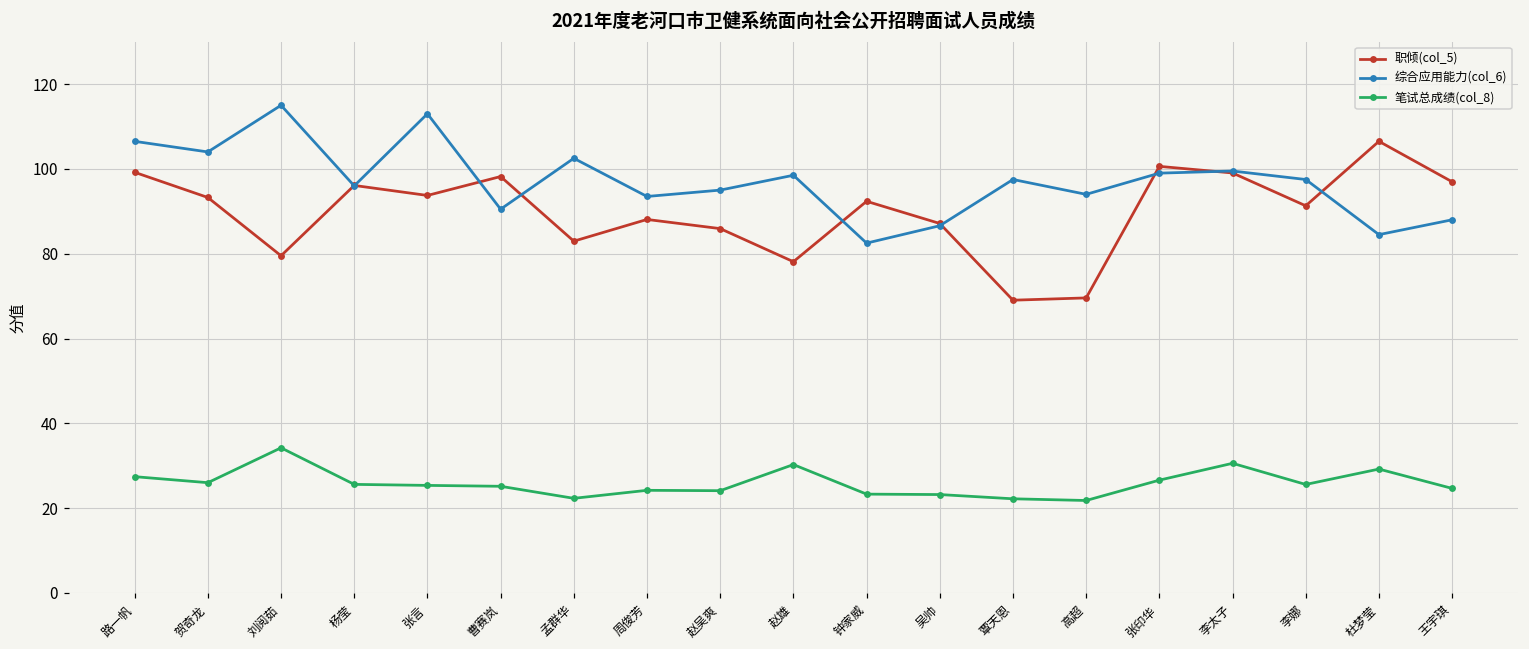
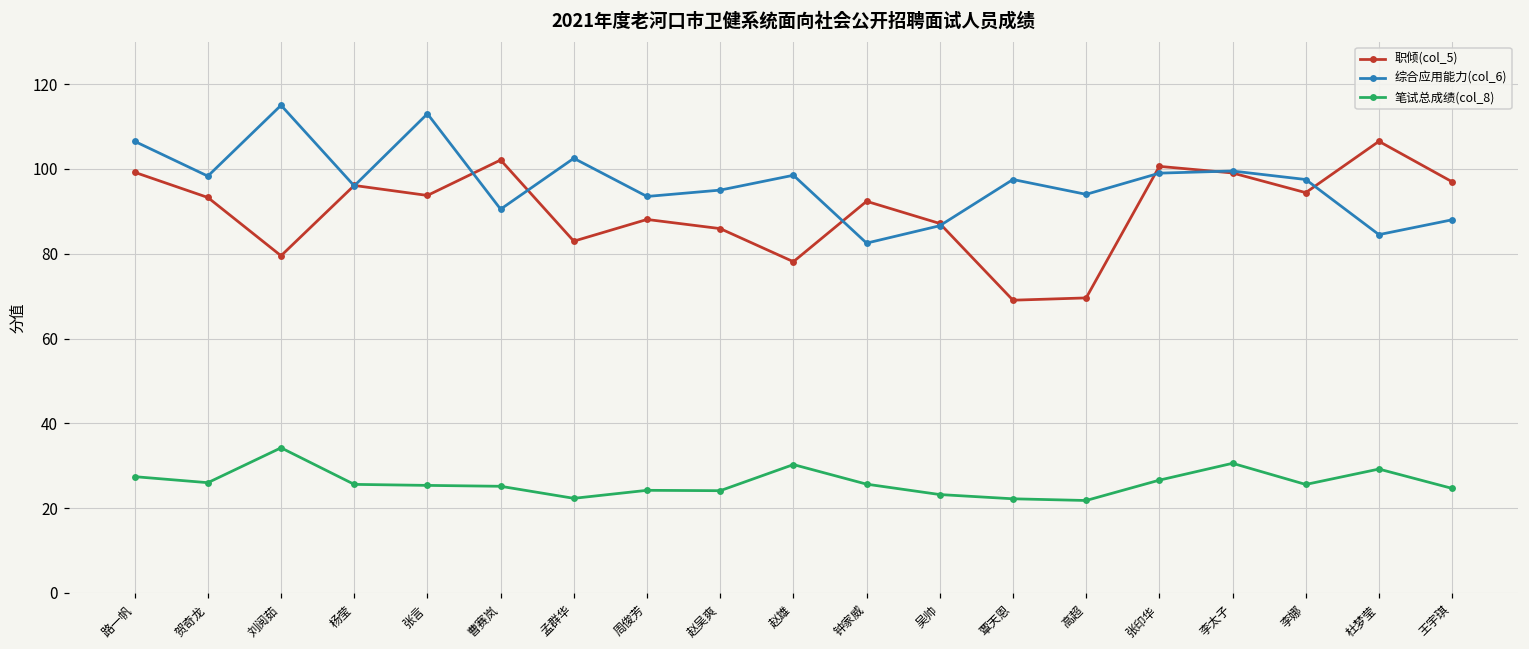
  {
    "职倾(col_5)": {
      "路一帆": 99,
      "贺奇龙": 93,
      "刘阅茹": 80,
      "张言": 94,
-     "曹赛岚": 98,
+     "曹赛岚": 102,
      "孟群华": 83,
      "周俊芳": 88,
      "赵吴爽": 86,
      "赵雄": 78,
      "钟家威": 92,
      "覃天恩": 69,
      "高超": 70,
      "张印华": 101,
-     "李娜": 91,
+     "李娜": 94,
      "杜梦莹": 107,
      "王宇琪": 97
    },
    "综合应用能力(col_6)": {
      "路一帆": 107,
-     "贺奇龙": 104,
+     "贺奇龙": 98,
      "刘阅茹": 115,
      "张言": 113,
      "曹赛岚": 91,
      "孟群华": 103,
      "周俊芳": 94,
      "赵吴爽": 95,
      "赵雄": 99,
      "钟家威": 83,
      "覃天恩": 98,
      "高超": 94,
      "张印华": 99,
      "李娜": 98,
      "杜梦莹": 85,
      "王宇琪": 88
    },
    "笔试总成绩(col_8)": {
      "路一帆": 27,
      "贺奇龙": 26,
      "刘阅茹": 34,
      "杨莹": 26,
      "张言": 25,
      "曹赛岚": 25,
      "孟群华": 22,
      "周俊芳": 24,
      "赵吴爽": 24,
      "赵雄": 30,
-     "钟家威": 23,
+     "钟家威": 26,
      "吴帅": 23,
      "覃天恩": 22,
      "高超": 22,
      "张印华": 27,
      "李太子": 31,
      "李娜": 26,
      "杜梦莹": 29,
      "王宇琪": 25
    }
  }
